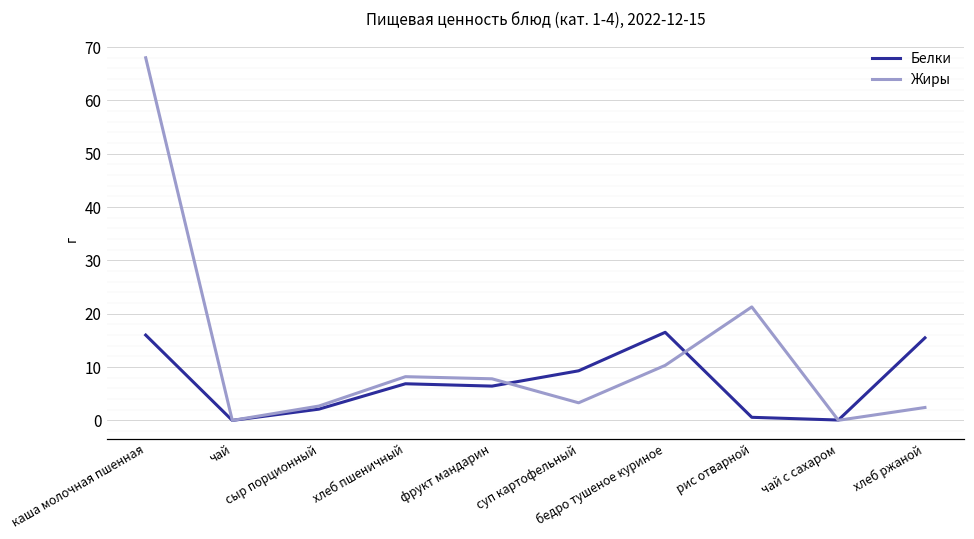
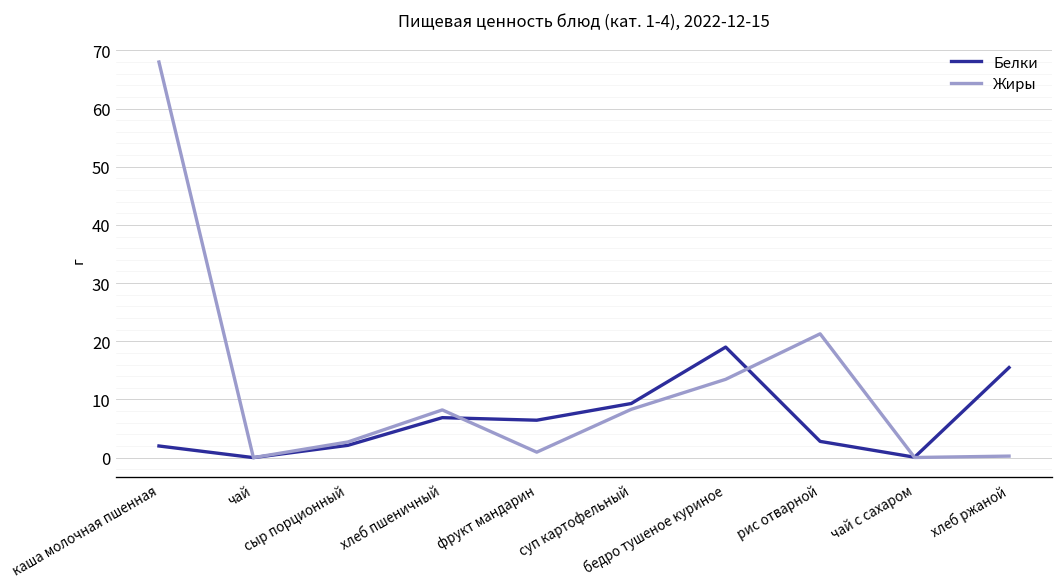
  {
    "Белки": {
-     "каша молочная пшенная": 16,
+     "каша молочная пшенная": 2,
      "сыр порционный": 2,
      "хлеб пшеничный": 7,
      "фрукт мандарин": 6,
      "суп картофельный": 9,
-     "бедро тушеное куриное": 17,
-     "рис отварной": 1,
+     "бедро тушеное куриное": 19,
+     "рис отварной": 3,
      "хлеб ржаной": 15
    },
    "Жиры": {
      "каша молочная пшенная": 68,
      "сыр порционный": 3,
      "хлеб пшеничный": 8,
-     "фрукт мандарин": 8,
-     "суп картофельный": 3,
-     "бедро тушеное куриное": 10,
+     "фрукт мандарин": 1,
+     "суп картофельный": 8,
+     "бедро тушеное куриное": 13,
      "рис отварной": 21,
-     "хлеб ржаной": 2
+     "хлеб ржаной": 0
    }
  }
